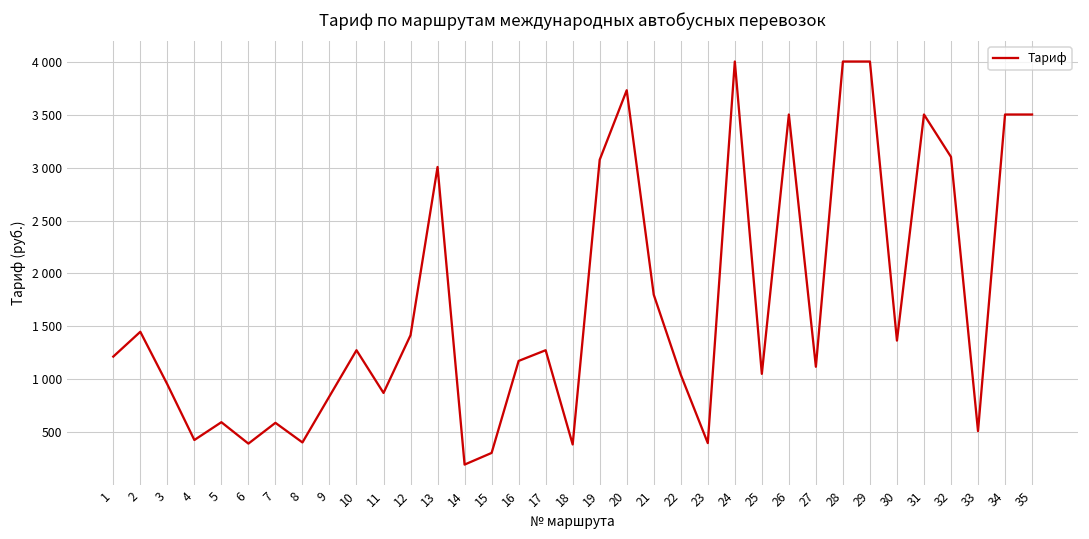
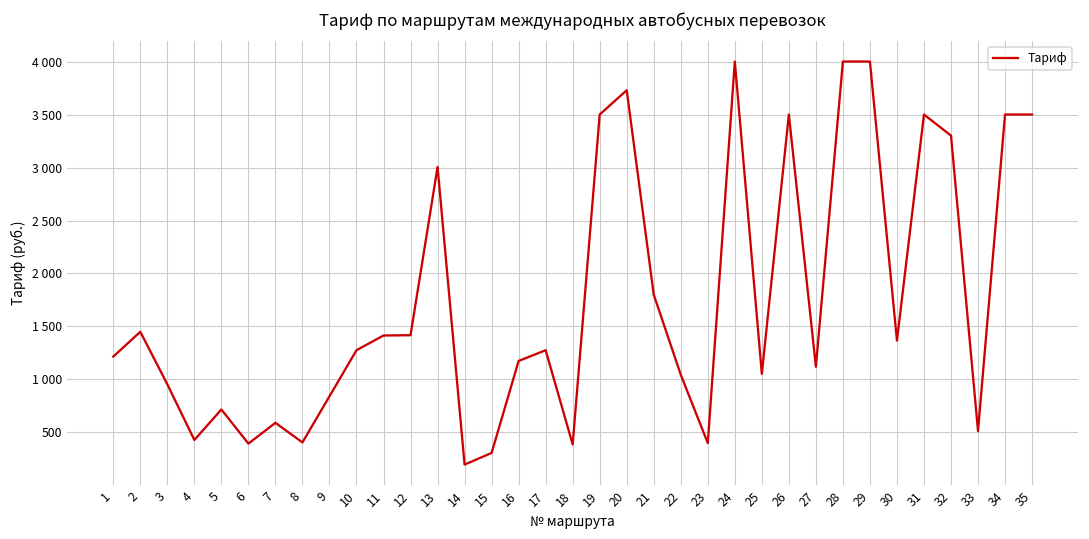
  {
    "1": 1200,
    "2": 1500,
    "3": 1000,
    "4": 400,
-   "5": 600,
+   "5": 700,
    "6": 400,
    "7": 600,
    "8": 400,
    "9": 800,
    "10": 1300,
-   "11": 900,
+   "11": 1400,
    "12": 1400,
    "13": 3000,
    "14": 200,
    "15": 300,
    "16": 1200,
    "17": 1300,
    "18": 400,
-   "19": 3100,
+   "19": 3500,
    "20": 3700,
    "21": 1800,
    "22": 1000,
    "23": 400,
    "24": 4000,
    "25": 1100,
    "26": 3500,
    "27": 1100,
    "28": 4000,
    "29": 4000,
    "30": 1400,
    "31": 3500,
-   "32": 3100,
+   "32": 3300,
    "33": 500,
    "34": 3500,
    "35": 3500
  }
